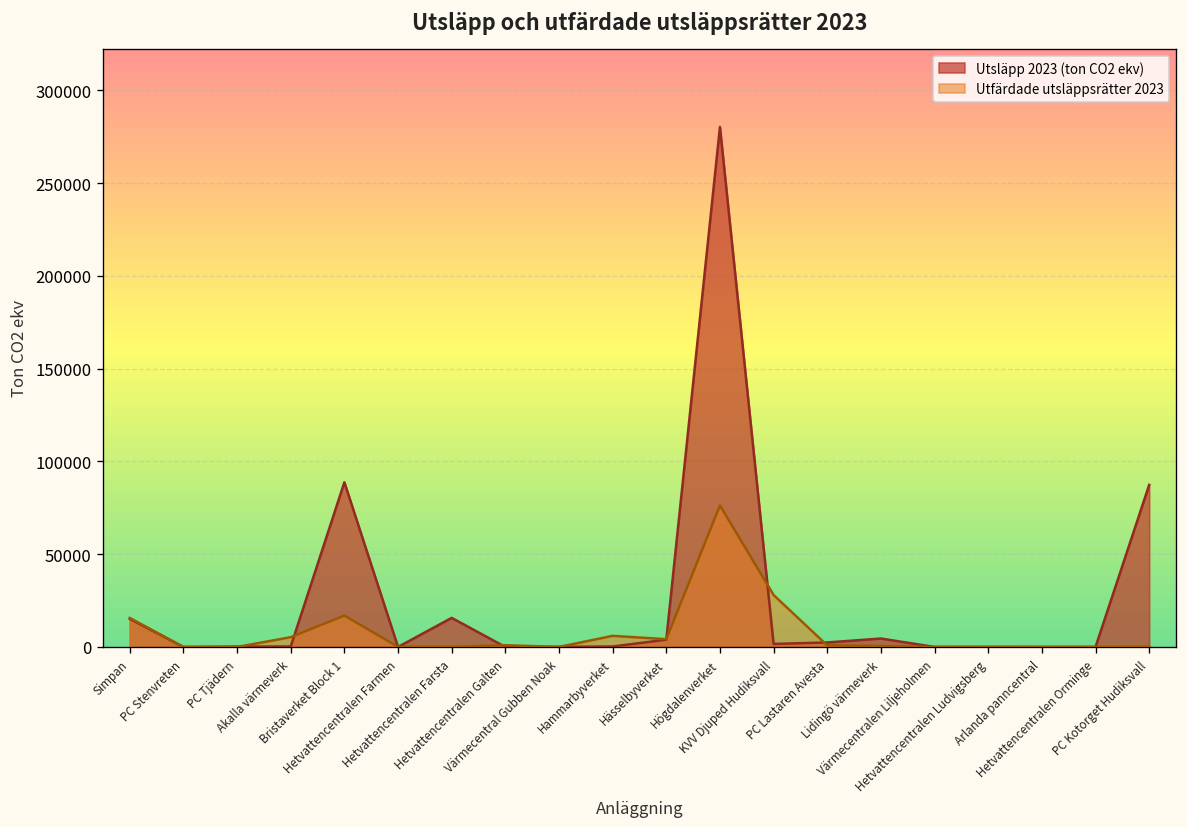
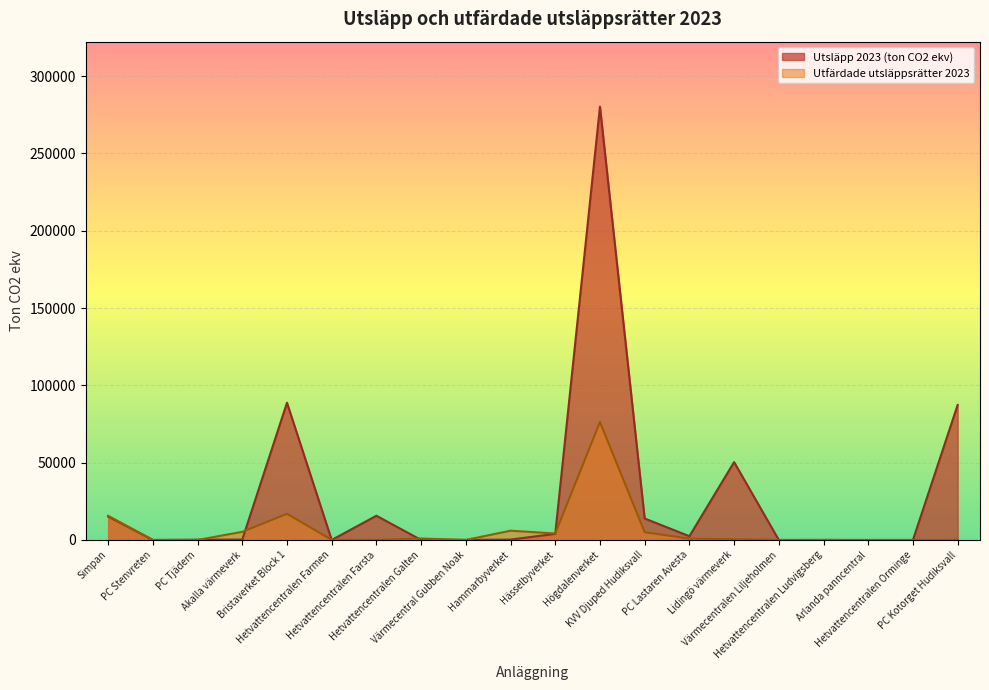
  {
    "Utsläpp 2023 (ton CO2 ekv)": {
      "Akalla värmeverk": 0,
      "Bristaverket Block 1": 89000,
      "Hetvattencentralen Farsta": 16000,
      "Hammarbyverket": 0,
      "Högdalenverket": 280000,
-     "KVV Djuped Hudiksvall": 2000,
-     "Lidingö värmeverk": 5000,
+     "KVV Djuped Hudiksvall": 14000,
+     "Lidingö värmeverk": 50000,
      "PC Kotorget Hudiksvall": 87000
    },
    "Utfärdade utsläppsrätter 2023": {
      "Akalla värmeverk": 5000,
      "Bristaverket Block 1": 17000,
      "Hetvattencentralen Farsta": 0,
      "Hammarbyverket": 6000,
      "Högdalenverket": 76000,
-     "KVV Djuped Hudiksvall": 28000,
+     "KVV Djuped Hudiksvall": 5000,
      "Lidingö värmeverk": 0,
      "PC Kotorget Hudiksvall": 0
    }
  }
